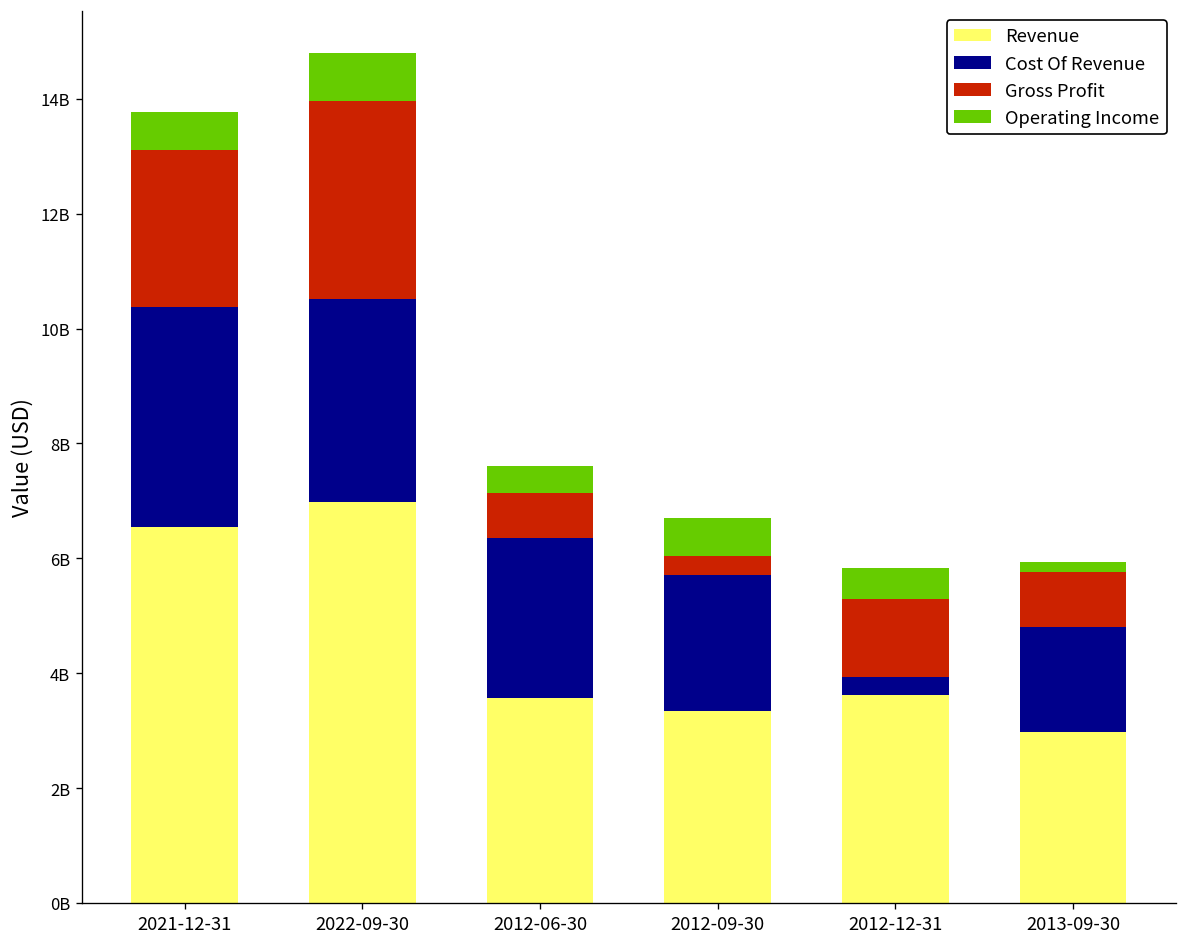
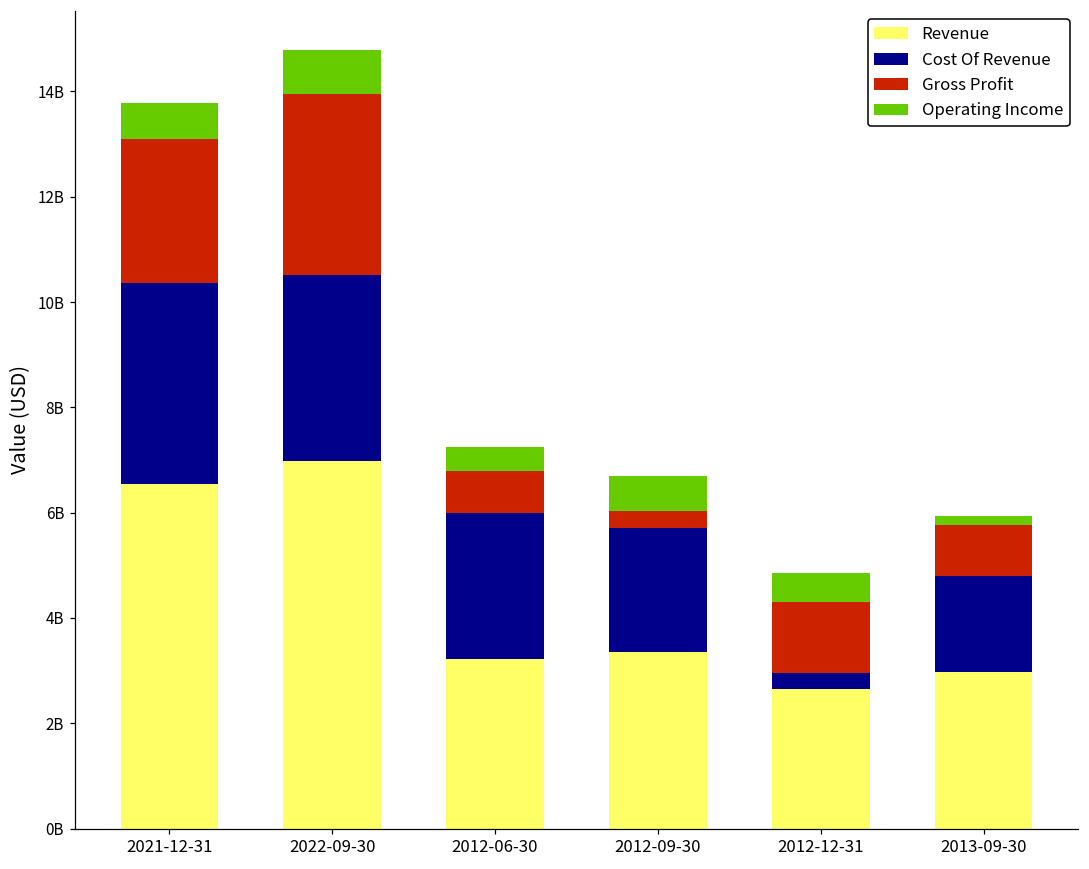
  {
    "Revenue": {
      "2021-12-31": 6600000000,
      "2022-09-30": 7000000000,
-     "2012-06-30": 3600000000,
+     "2012-06-30": 3200000000,
      "2012-09-30": 3300000000,
-     "2012-12-31": 3600000000,
+     "2012-12-31": 2600000000,
      "2013-09-30": 3000000000
    },
    "Cost Of Revenue": {
      "2021-12-31": 3800000000,
      "2022-09-30": 3500000000,
      "2012-06-30": 2800000000,
      "2012-09-30": 2400000000,
      "2012-12-31": 300000000,
      "2013-09-30": 1800000000
    },
    "Gross Profit": {
      "2021-12-31": 2700000000,
      "2022-09-30": 3400000000,
      "2012-06-30": 800000000,
      "2012-09-30": 300000000,
      "2012-12-31": 1300000000,
      "2013-09-30": 1000000000
    },
    "Operating Income": {
      "2021-12-31": 700000000,
      "2022-09-30": 800000000,
      "2012-06-30": 500000000,
      "2012-09-30": 700000000,
      "2012-12-31": 500000000,
      "2013-09-30": 200000000
    }
  }
